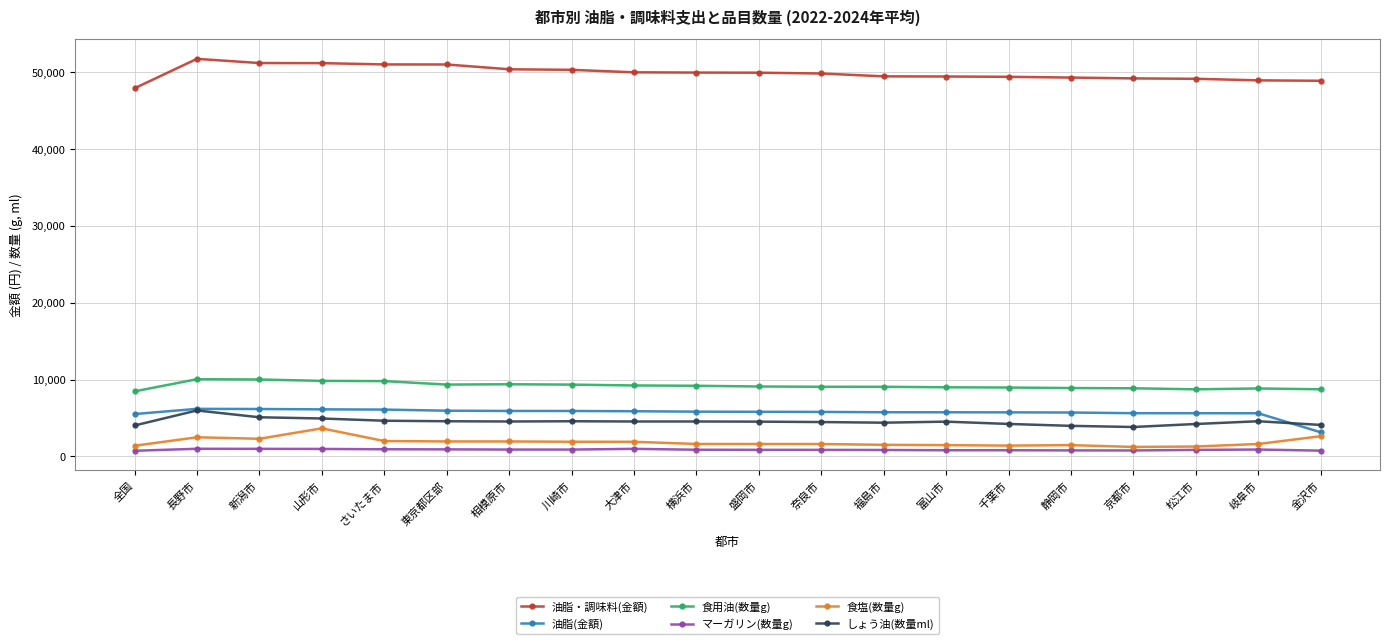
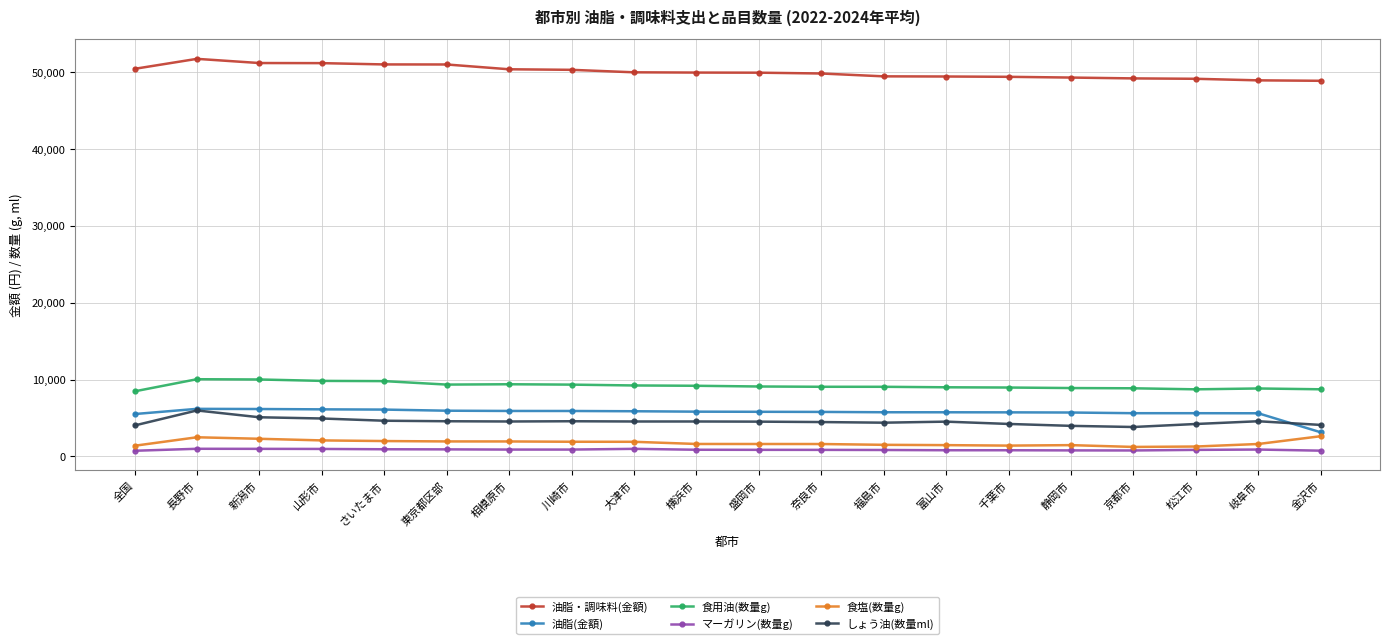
  {
    "油脂・調味料(金額)": {
-     "全国": "48,000",
+     "全国": "50,000",
      "長野市": "52,000",
      "新潟市": "51,000",
      "山形市": "51,000",
      "さいたま市": "51,000",
      "東京都区部": "51,000",
      "相模原市": "50,000",
      "川崎市": "50,000",
      "大津市": "50,000",
      "横浜市": "50,000",
      "盛岡市": "50,000",
      "奈良市": "50,000",
      "福島市": "49,000",
      "富山市": "49,000",
      "千葉市": "49,000",
      "静岡市": "49,000",
      "京都市": "49,000",
      "松江市": "49,000",
      "岐阜市": "49,000",
      "金沢市": "49,000"
    },
    "油脂(金額)": {
      "全国": "6,000",
      "新潟市": "6,000",
      "山形市": "6,000",
      "さいたま市": "6,000",
      "東京都区部": "6,000",
      "相模原市": "6,000",
      "川崎市": "6,000",
      "大津市": "6,000",
      "横浜市": "6,000",
      "盛岡市": "6,000",
      "奈良市": "6,000",
      "福島市": "6,000",
      "富山市": "6,000",
      "千葉市": "6,000",
      "静岡市": "6,000",
      "京都市": "6,000",
      "松江市": "6,000",
      "岐阜市": "6,000",
      "金沢市": "3,000"
    },
    "食用油(数量g)": {
      "全国": "8,000",
      "長野市": "10,000",
      "新潟市": "10,000",
      "山形市": "10,000",
      "さいたま市": "10,000",
      "東京都区部": "9,000",
      "相模原市": "9,000",
      "川崎市": "9,000",
      "大津市": "9,000",
      "横浜市": "9,000",
      "盛岡市": "9,000",
      "奈良市": "9,000",
      "福島市": "9,000",
      "富山市": "9,000",
      "千葉市": "9,000",
      "静岡市": "9,000",
      "京都市": "9,000",
      "松江市": "9,000",
      "岐阜市": "9,000",
      "金沢市": "9,000"
    },
    "マーガリン(数量g)": {
      "全国": "1,000",
      "長野市": "1,000",
      "新潟市": "1,000",
      "山形市": "1,000",
      "さいたま市": "1,000",
      "東京都区部": "1,000",
      "相模原市": "1,000",
      "川崎市": "1,000",
      "大津市": "1,000",
      "横浜市": "1,000",
      "盛岡市": "1,000",
      "奈良市": "1,000",
      "福島市": "1,000",
      "富山市": "1,000",
      "千葉市": "1,000",
      "静岡市": "1,000",
      "京都市": "1,000",
      "松江市": "1,000",
      "岐阜市": "1,000",
      "金沢市": "1,000"
    },
    "食塩(数量g)": {
      "全国": "1,000",
      "長野市": "2,000",
      "新潟市": "2,000",
-     "山形市": "4,000",
+     "山形市": "2,000",
      "さいたま市": "2,000",
      "東京都区部": "2,000",
      "相模原市": "2,000",
      "川崎市": "2,000",
      "大津市": "2,000",
      "横浜市": "2,000",
      "盛岡市": "2,000",
      "奈良市": "2,000",
      "福島市": "2,000",
      "富山市": "1,000",
      "千葉市": "1,000",
      "静岡市": "1,000",
      "京都市": "1,000",
      "松江市": "1,000",
      "岐阜市": "2,000",
      "金沢市": "3,000"
    },
    "しょう油(数量ml)": {
      "全国": "4,000",
      "新潟市": "5,000",
      "山形市": "5,000",
      "さいたま市": "5,000",
      "東京都区部": "5,000",
      "相模原市": "5,000",
      "川崎市": "5,000",
      "大津市": "5,000",
      "横浜市": "5,000",
      "盛岡市": "5,000",
      "奈良市": "4,000",
      "福島市": "4,000",
      "富山市": "5,000",
      "千葉市": "4,000",
      "静岡市": "4,000",
      "京都市": "4,000",
      "松江市": "4,000",
      "岐阜市": "5,000",
      "金沢市": "4,000"
    }
  }
